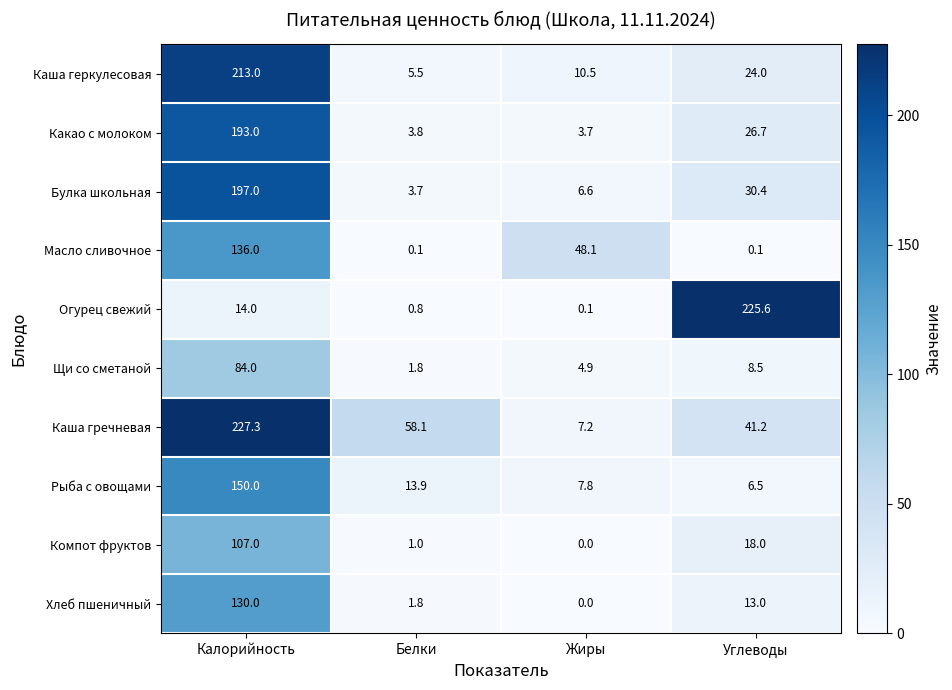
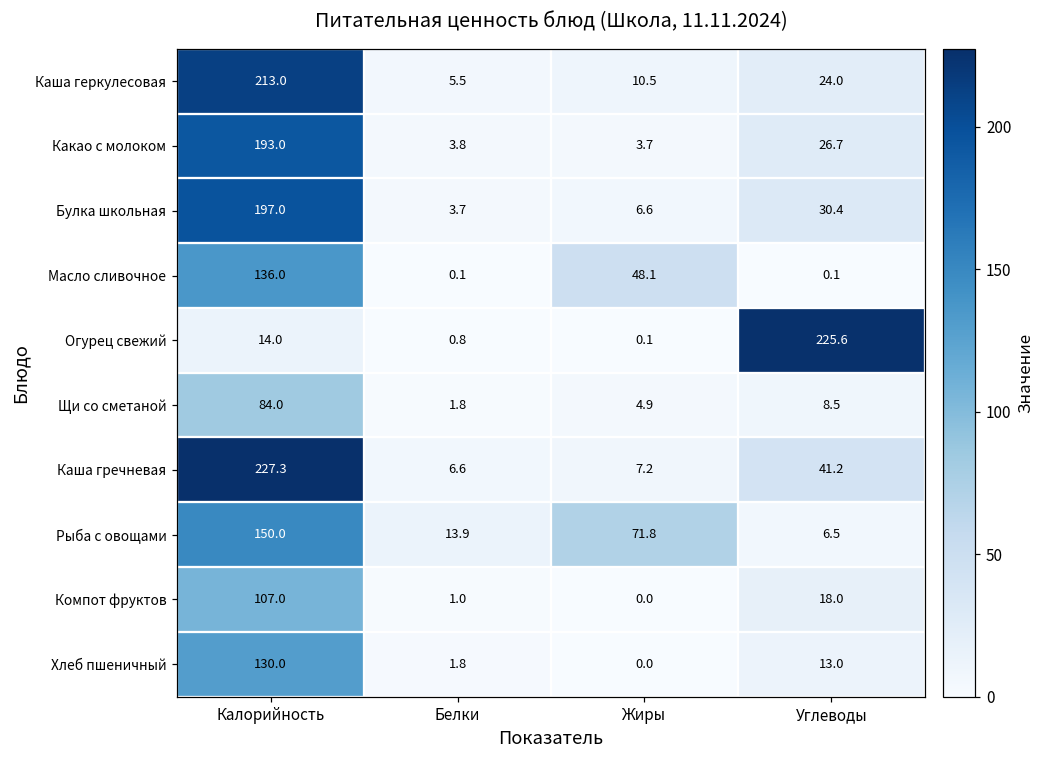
  {
    "Каша геркулесовая": {
      "Калорийность": 213.0,
      "Белки": 5.5,
      "Жиры": 10.5,
      "Углеводы": 24.0
    },
    "Какао с молоком": {
      "Калорийность": 193.0,
      "Белки": 3.8,
      "Жиры": 3.7,
      "Углеводы": 26.7
    },
    "Булка школьная": {
      "Калорийность": 197.0,
      "Белки": 3.7,
      "Жиры": 6.6,
      "Углеводы": 30.4
    },
    "Масло сливочное": {
      "Калорийность": 136.0,
      "Белки": 0.1,
      "Жиры": 48.1,
      "Углеводы": 0.1
    },
    "Огурец свежий": {
      "Калорийность": 14.0,
      "Белки": 0.8,
      "Жиры": 0.1,
      "Углеводы": 225.6
    },
    "Щи со сметаной": {
      "Калорийность": 84.0,
      "Белки": 1.8,
      "Жиры": 4.9,
      "Углеводы": 8.5
    },
    "Каша гречневая": {
      "Калорийность": 227.3,
-     "Белки": 58.1,
+     "Белки": 6.6,
      "Жиры": 7.2,
      "Углеводы": 41.2
    },
    "Рыба с овощами": {
      "Калорийность": 150.0,
      "Белки": 13.9,
-     "Жиры": 7.8,
+     "Жиры": 71.8,
      "Углеводы": 6.5
    },
    "Компот фруктов": {
      "Калорийность": 107.0,
      "Белки": 1.0,
      "Жиры": 0.0,
      "Углеводы": 18.0
    },
    "Хлеб пшеничный": {
      "Калорийность": 130.0,
      "Белки": 1.8,
      "Жиры": 0.0,
      "Углеводы": 13.0
    }
  }
